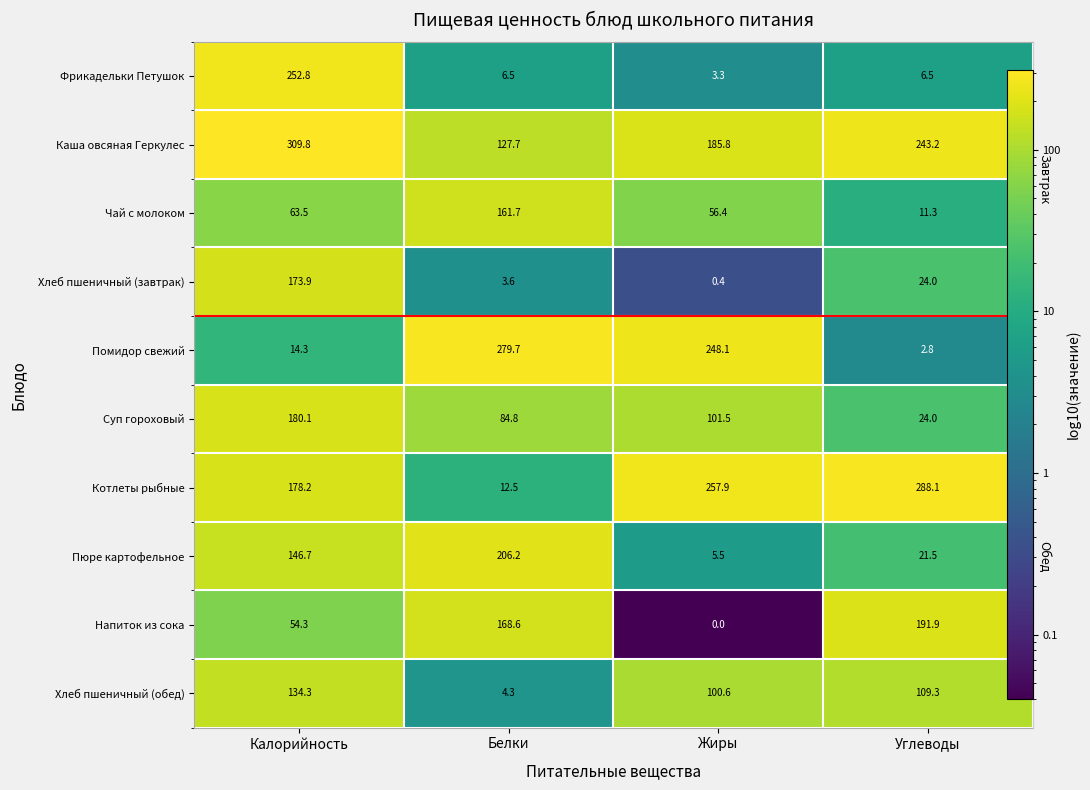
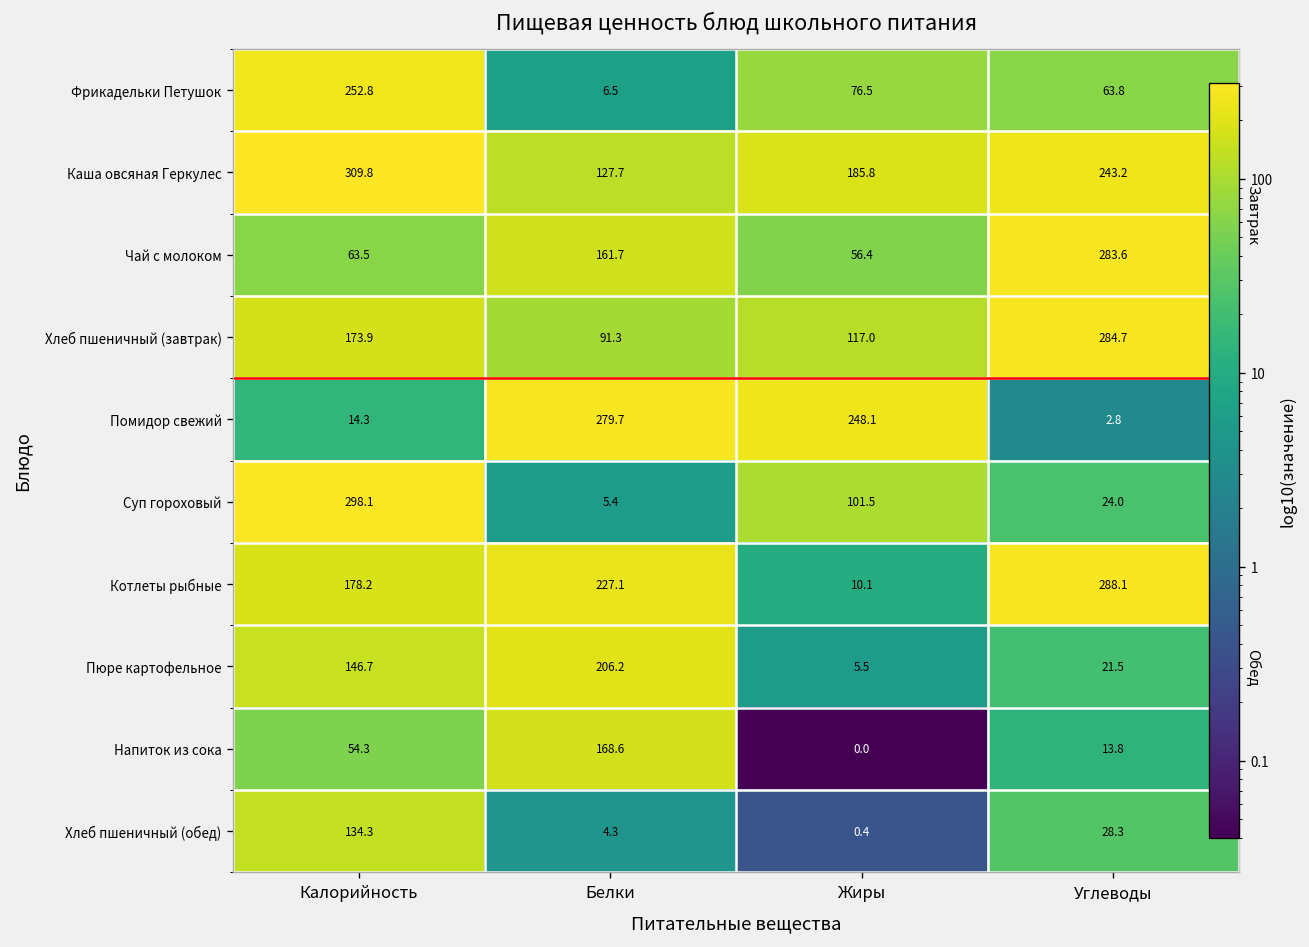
  {
    "Фрикадельки Петушок": {
      "Калорийность": 252.8,
      "Белки": 6.5,
-     "Жиры": 3.3,
-     "Углеводы": 6.5
+     "Жиры": 76.5,
+     "Углеводы": 63.8
    },
    "Каша овсяная Геркулес": {
      "Калорийность": 309.8,
      "Белки": 127.7,
      "Жиры": 185.8,
      "Углеводы": 243.2
    },
    "Чай с молоком": {
      "Калорийность": 63.5,
      "Белки": 161.7,
      "Жиры": 56.4,
-     "Углеводы": 11.3
+     "Углеводы": 283.6
    },
    "Хлеб пшеничный (завтрак)": {
      "Калорийность": 173.9,
-     "Белки": 3.6,
-     "Жиры": 0.4,
-     "Углеводы": 24.0
+     "Белки": 91.3,
+     "Жиры": 117.0,
+     "Углеводы": 284.7
    },
    "Помидор свежий": {
      "Калорийность": 14.3,
      "Белки": 279.7,
      "Жиры": 248.1,
      "Углеводы": 2.8
    },
    "Суп гороховый": {
-     "Калорийность": 180.1,
-     "Белки": 84.8,
+     "Калорийность": 298.1,
+     "Белки": 5.4,
      "Жиры": 101.5,
      "Углеводы": 24.0
    },
    "Котлеты рыбные": {
      "Калорийность": 178.2,
-     "Белки": 12.5,
-     "Жиры": 257.9,
+     "Белки": 227.1,
+     "Жиры": 10.1,
      "Углеводы": 288.1
    },
    "Пюре картофельное": {
      "Калорийность": 146.7,
      "Белки": 206.2,
      "Жиры": 5.5,
      "Углеводы": 21.5
    },
    "Напиток из сока": {
      "Калорийность": 54.3,
      "Белки": 168.6,
      "Жиры": 0.0,
-     "Углеводы": 191.9
+     "Углеводы": 13.8
    },
    "Хлеб пшеничный (обед)": {
      "Калорийность": 134.3,
      "Белки": 4.3,
-     "Жиры": 100.6,
-     "Углеводы": 109.3
+     "Жиры": 0.4,
+     "Углеводы": 28.3
    }
  }
